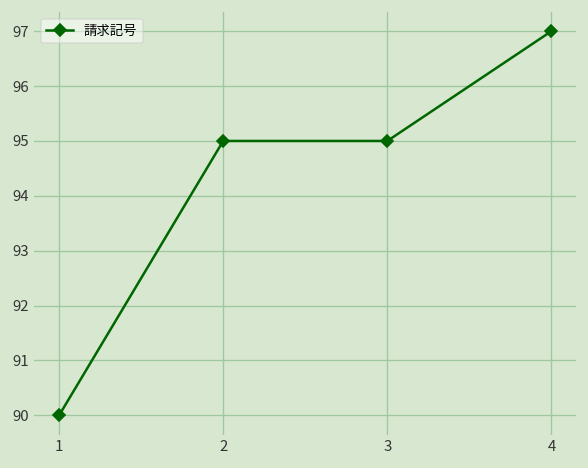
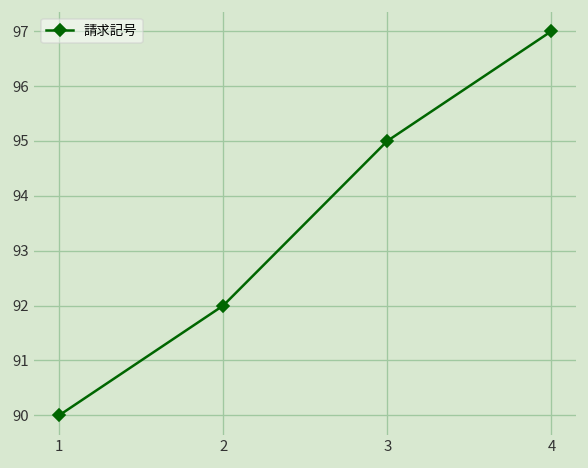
  {
    "1": 90,
-   "2": 95,
+   "2": 92,
    "3": 95,
    "4": 97
  }
